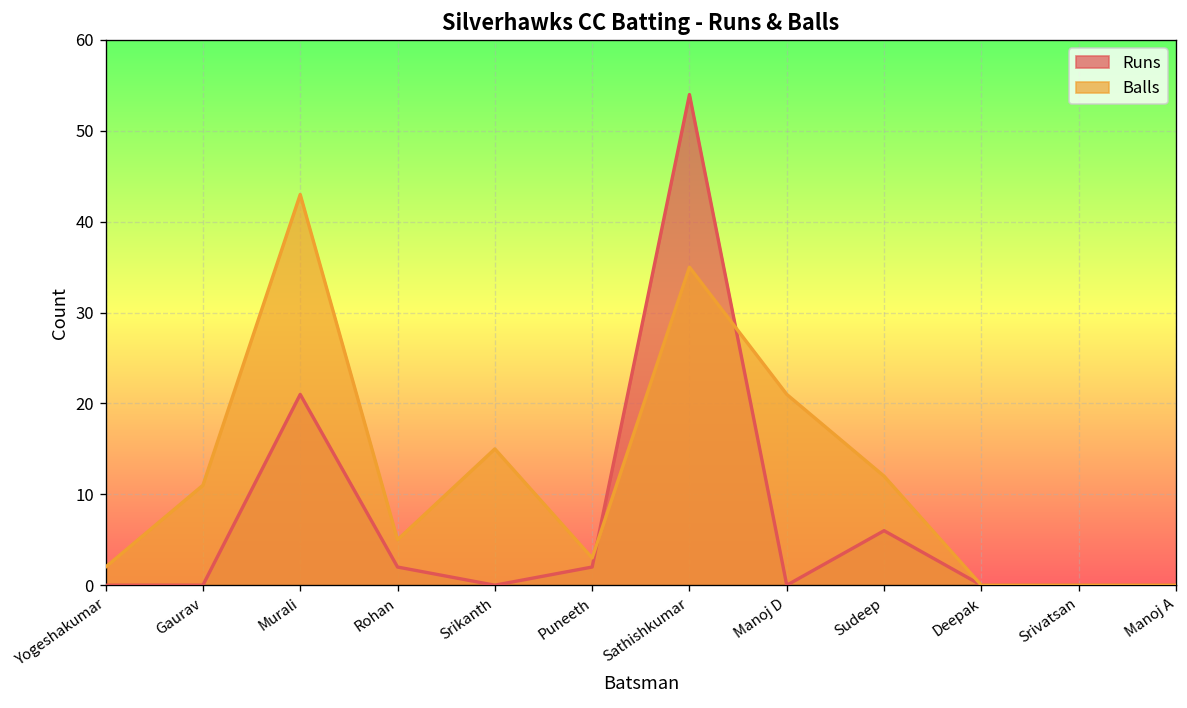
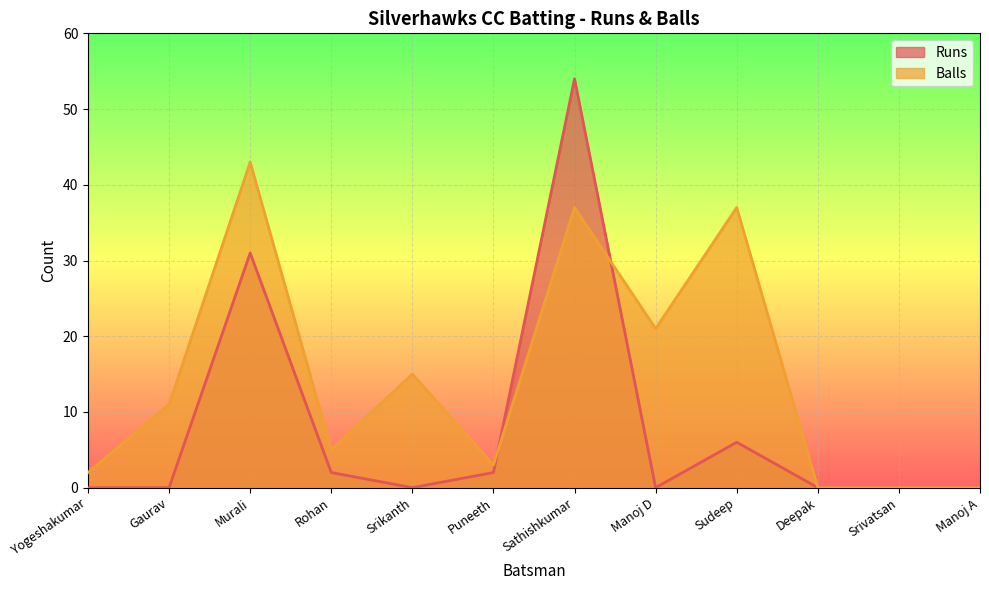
  {
    "Runs": {
      "Yogeshakumar": 0,
      "Gaurav": 0,
-     "Murali": 21,
+     "Murali": 31,
      "Rohan": 2,
      "Srikanth": 0,
      "Puneeth": 2,
      "Sathishkumar": 54,
      "Manoj D": 0,
      "Sudeep": 6
    },
    "Balls": {
      "Yogeshakumar": 2,
      "Gaurav": 11,
      "Murali": 43,
      "Rohan": 5,
      "Srikanth": 15,
      "Puneeth": 3,
-     "Sathishkumar": 35,
+     "Sathishkumar": 37,
      "Manoj D": 21,
-     "Sudeep": 12
+     "Sudeep": 37
    }
  }
